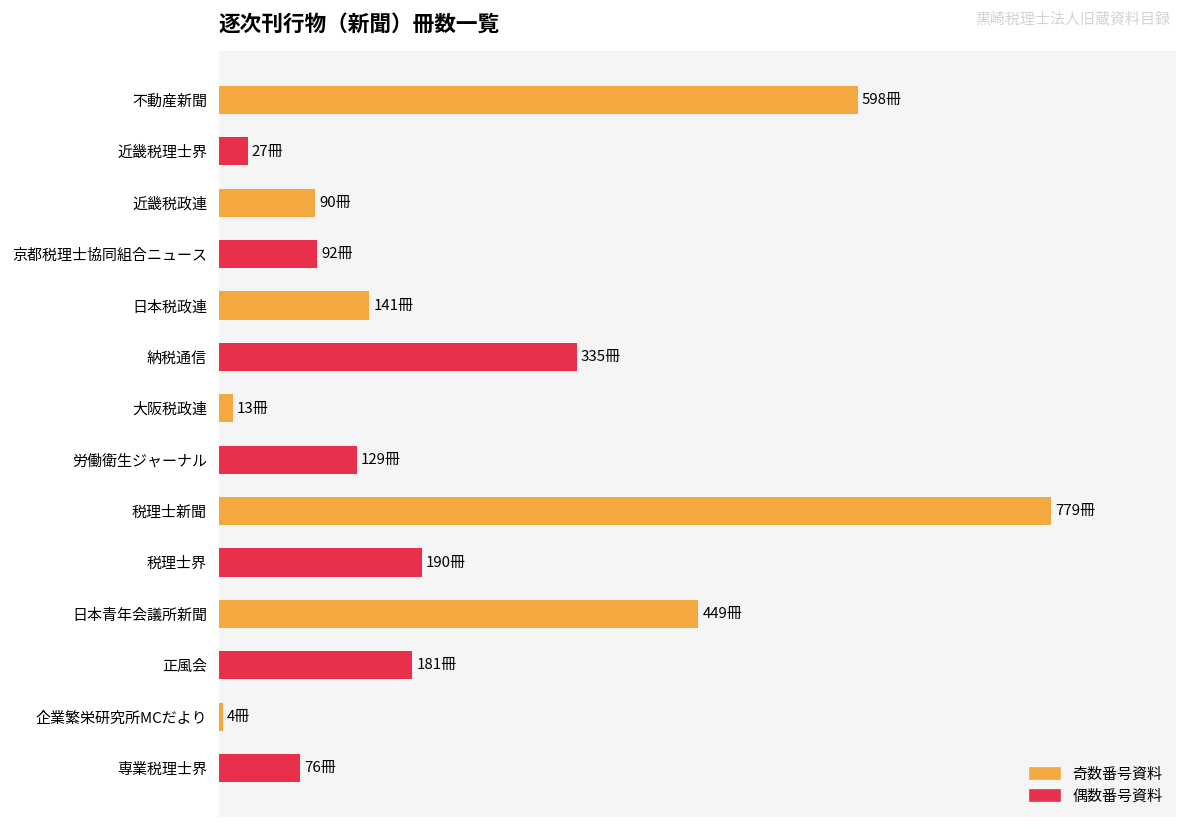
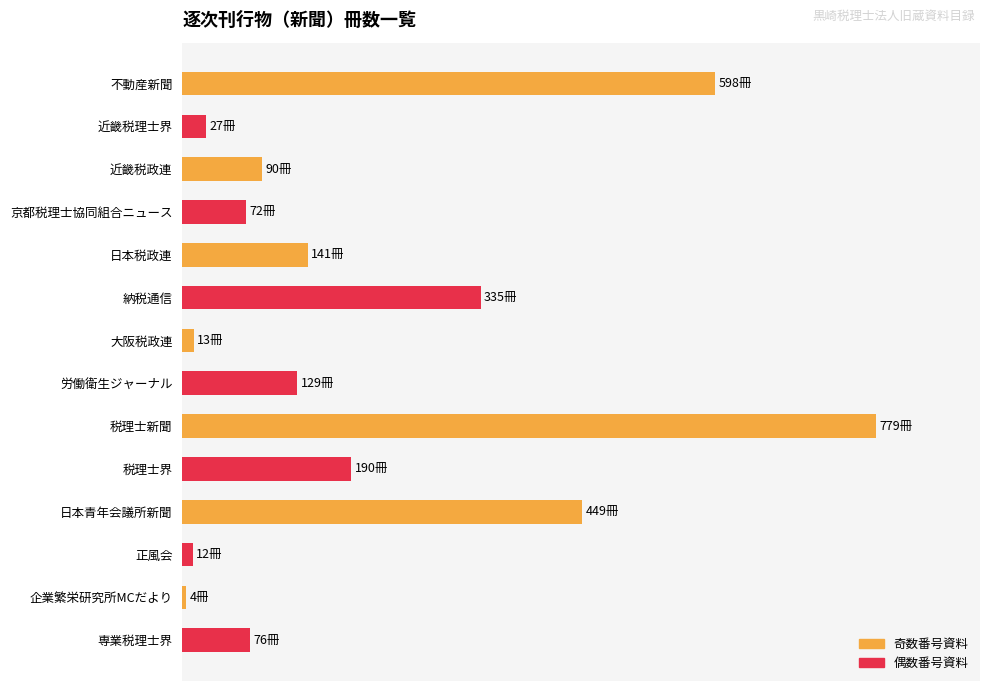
  {
-   "京都税理士協同組合ニュース": "92冊",
-   "正風会": "181冊"
+   "京都税理士協同組合ニュース": "72冊",
+   "正風会": "12冊"
  }
